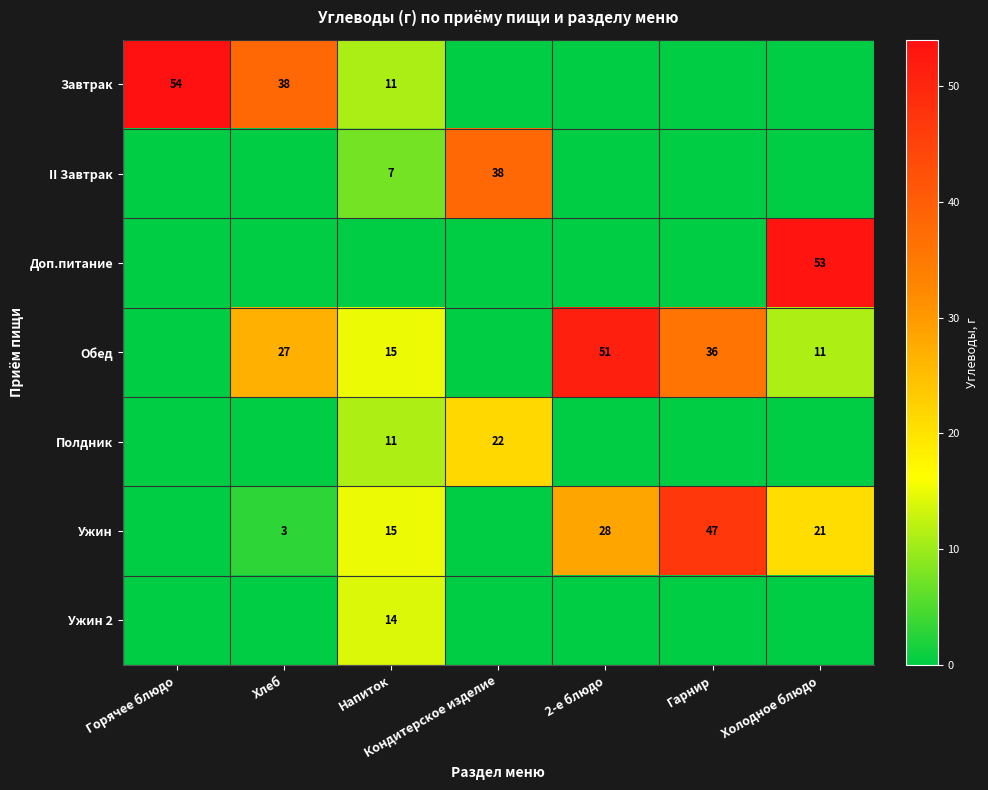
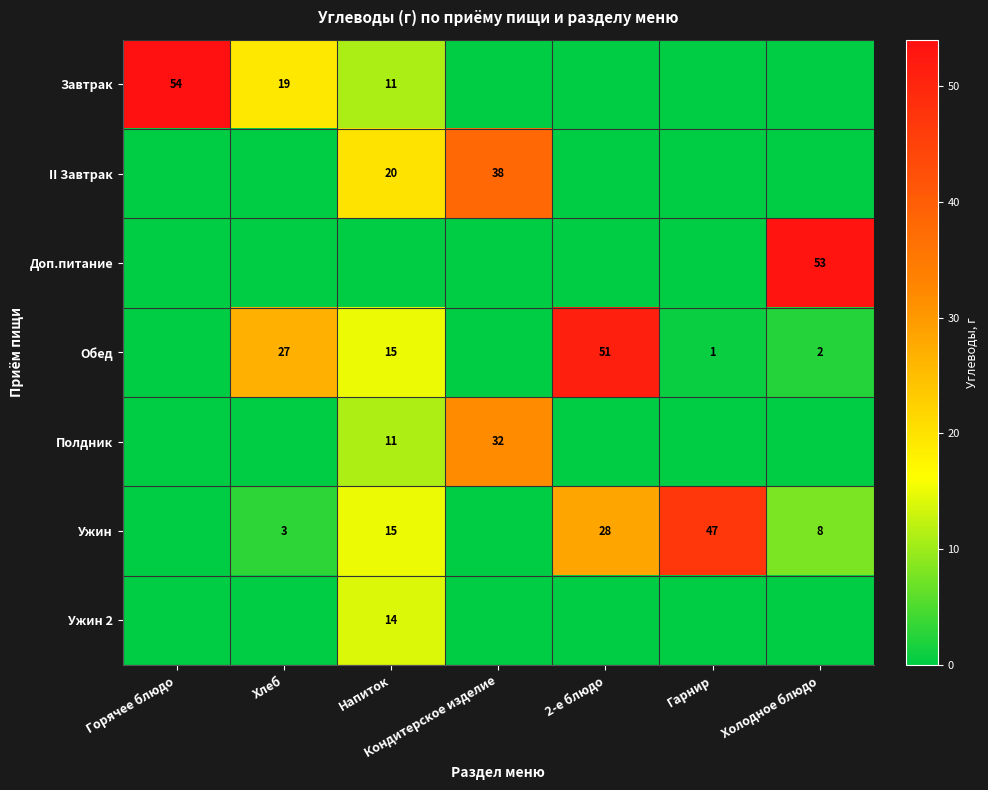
  {
    "Завтрак": {
      "Горячее блюдо": 54,
-     "Хлеб": 38,
+     "Хлеб": 19,
      "Напиток": 11
    },
    "II Завтрак": {
-     "Напиток": 7,
+     "Напиток": 20,
      "Кондитерское изделие": 38
    },
    "Доп.питание": {
      "Холодное блюдо": 53
    },
    "Обед": {
      "Хлеб": 27,
      "Напиток": 15,
      "2-е блюдо": 51,
-     "Гарнир": 36,
-     "Холодное блюдо": 11
+     "Гарнир": 1,
+     "Холодное блюдо": 2
    },
    "Полдник": {
      "Напиток": 11,
-     "Кондитерское изделие": 22
+     "Кондитерское изделие": 32
    },
    "Ужин": {
      "Хлеб": 3,
      "Напиток": 15,
      "2-е блюдо": 28,
      "Гарнир": 47,
-     "Холодное блюдо": 21
+     "Холодное блюдо": 8
    },
    "Ужин 2": {
      "Напиток": 14
    }
  }
